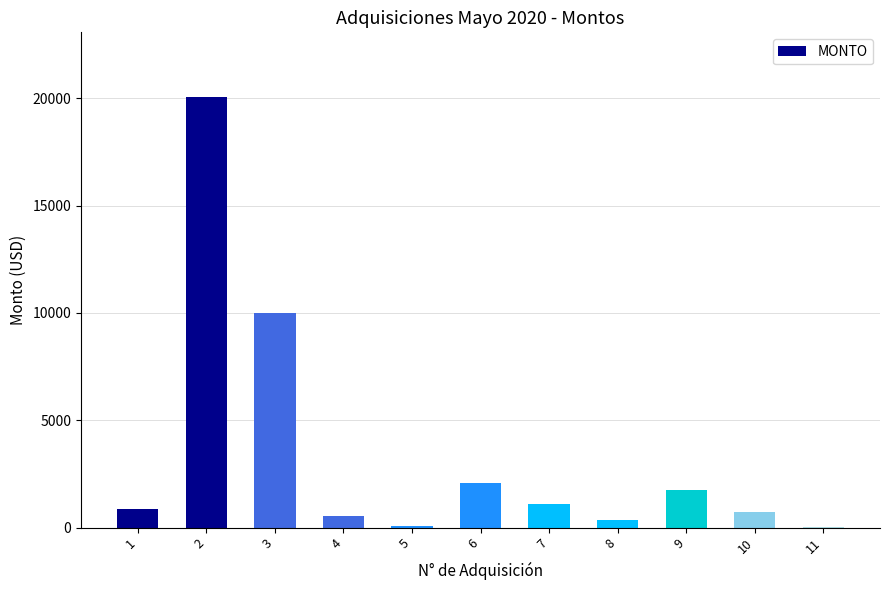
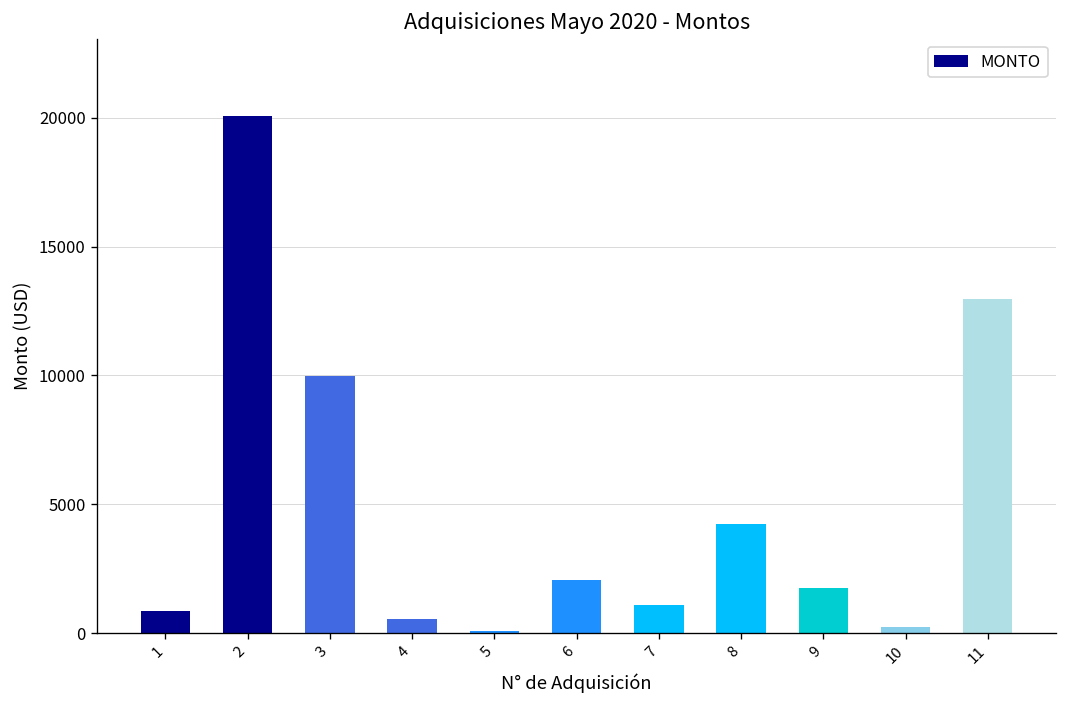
  {
    "1": 900,
    "2": 20100,
    "3": 10000,
    "4": 500,
    "6": 2100,
    "7": 1100,
-   "8": 400,
+   "8": 4200,
    "9": 1800,
-   "10": 700,
-   "11": 0
+   "10": 200,
+   "11": 13000
  }
